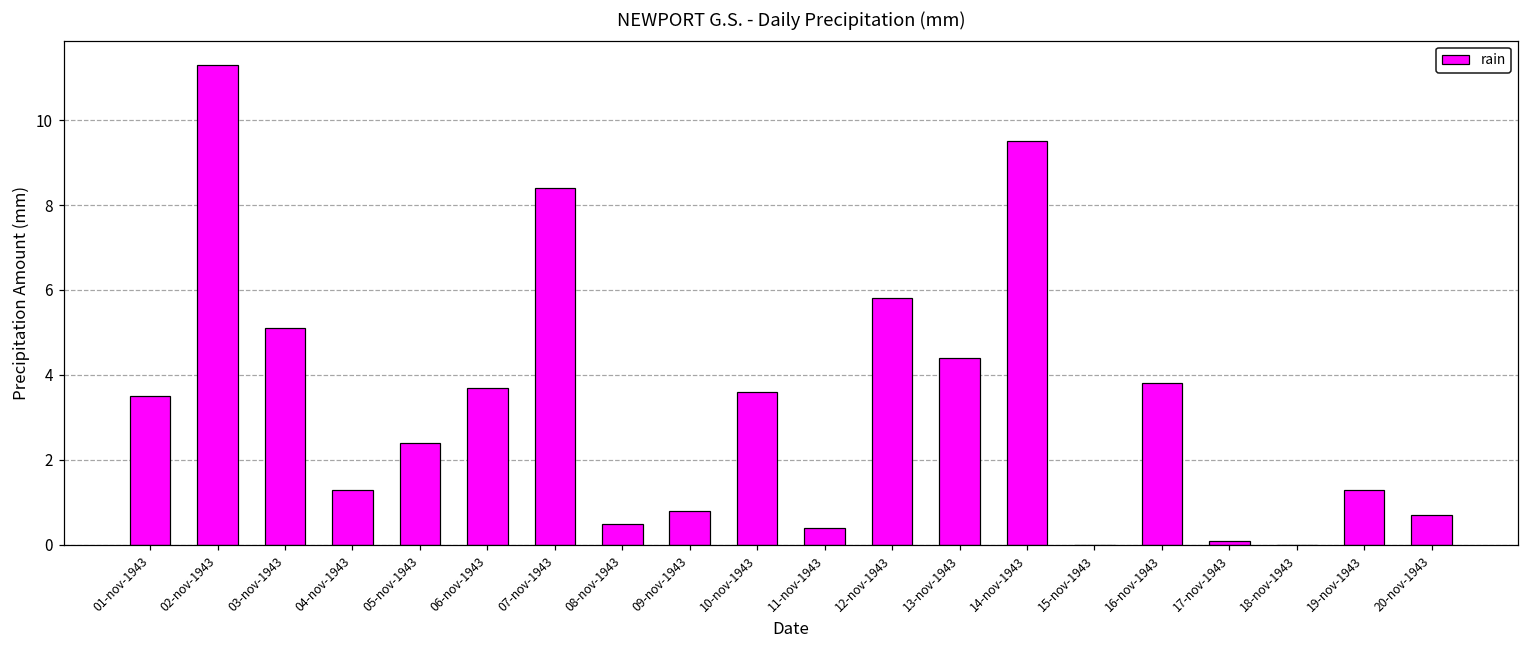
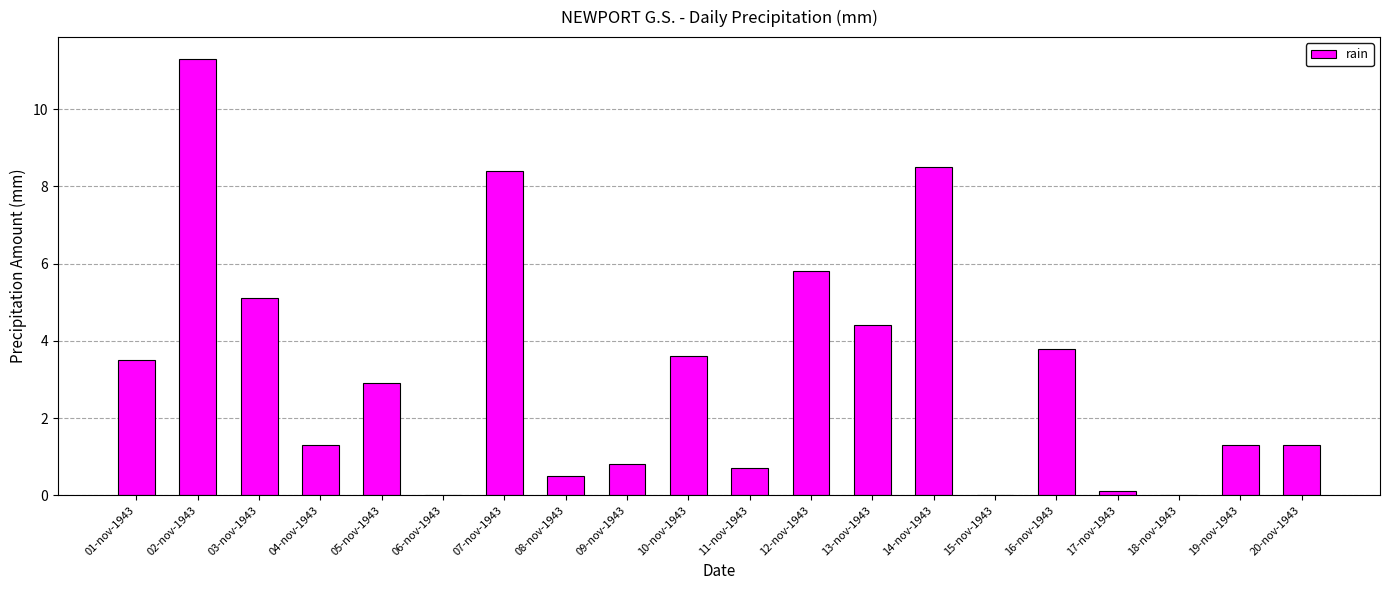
  {
    "01-nov-1943": 3.5,
    "02-nov-1943": 11.3,
    "03-nov-1943": 5.1,
    "04-nov-1943": 1.3,
-   "05-nov-1943": 2.4,
-   "06-nov-1943": 3.7,
+   "05-nov-1943": 2.9,
+   "06-nov-1943": 0.0,
    "07-nov-1943": 8.4,
    "08-nov-1943": 0.5,
    "09-nov-1943": 0.8,
    "10-nov-1943": 3.6,
-   "11-nov-1943": 0.4,
+   "11-nov-1943": 0.7,
    "12-nov-1943": 5.8,
    "13-nov-1943": 4.4,
-   "14-nov-1943": 9.5,
+   "14-nov-1943": 8.5,
    "15-nov-1943": 0.0,
    "16-nov-1943": 3.8,
    "17-nov-1943": 0.1,
    "18-nov-1943": 0.0,
    "19-nov-1943": 1.3,
-   "20-nov-1943": 0.7
+   "20-nov-1943": 1.3
  }
